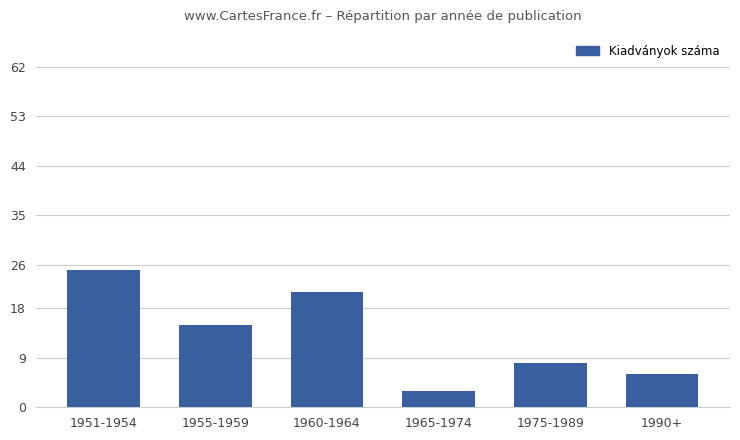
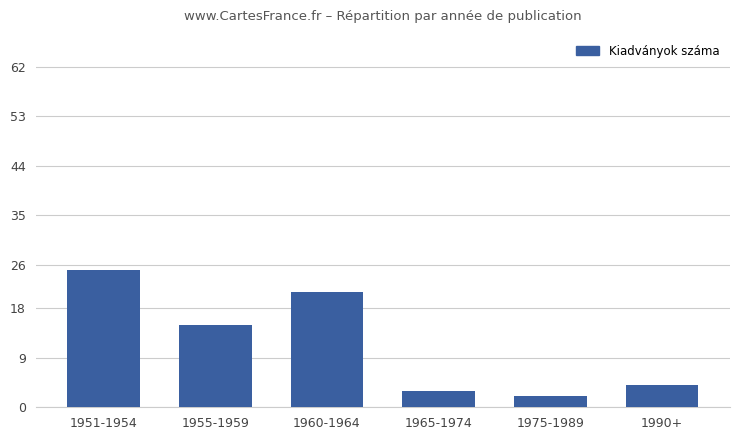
  {
    "1951-1954": 25,
    "1955-1959": 15,
    "1960-1964": 21,
    "1965-1974": 3,
-   "1975-1989": 8,
-   "1990+": 6
+   "1975-1989": 2,
+   "1990+": 4
  }
